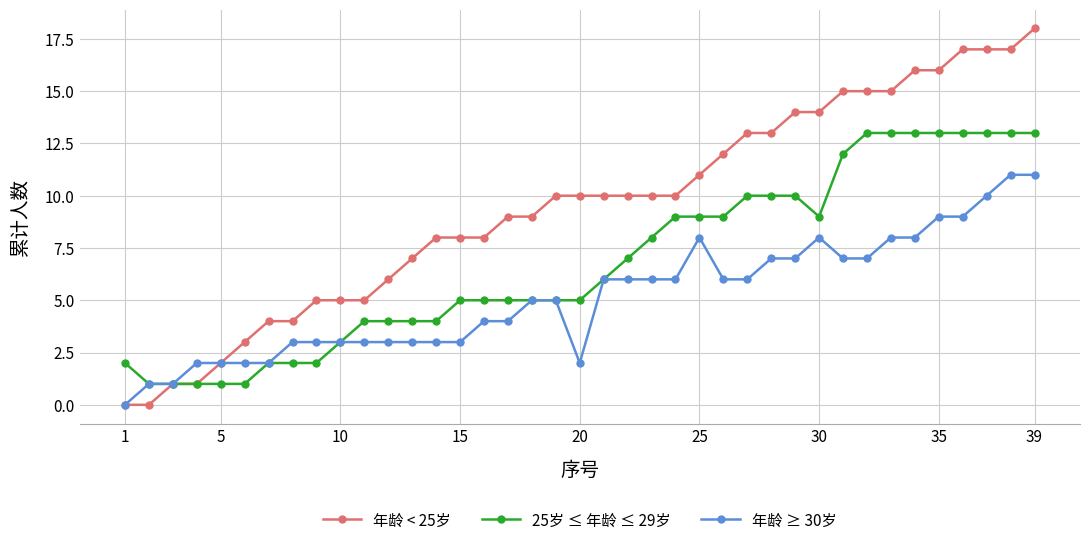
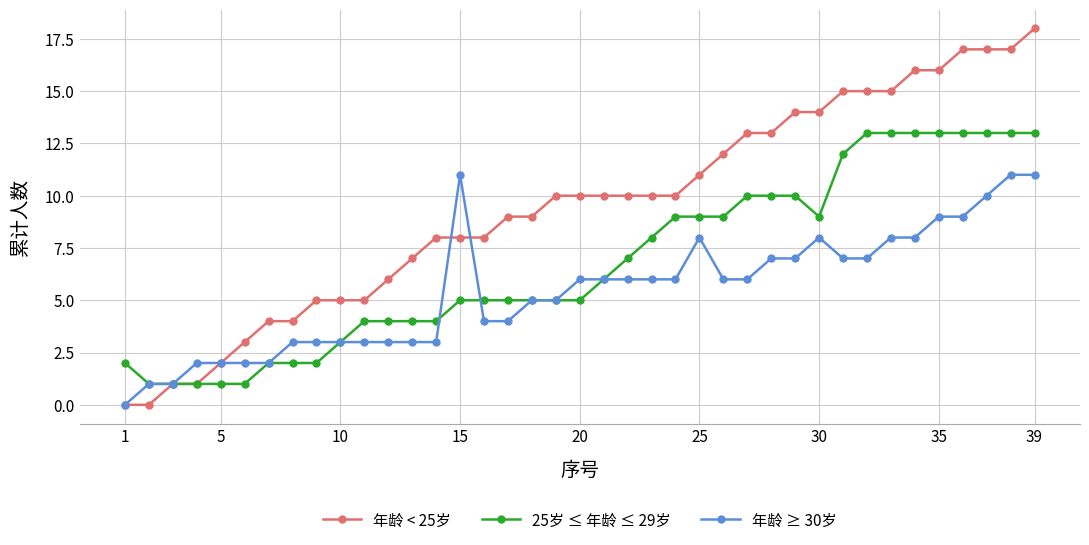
  {
    "年龄 < 25岁": {
      "10": 5,
      "15": 8,
      "20": 10,
      "25": 11,
      "30": 14,
      "35": 16,
      "39": 18
    },
    "25岁 ≤ 年龄 ≤ 29岁": {
      "1": 2,
      "5": 1,
      "15": 5,
      "20": 5,
      "25": 9,
      "30": 9,
      "35": 13,
      "39": 13
    },
    "年龄 ≥ 30岁": {
-     "15": 3,
-     "20": 2,
+     "15": 11,
+     "20": 6,
      "25": 8,
      "30": 8,
      "35": 9,
      "39": 11
    }
  }
